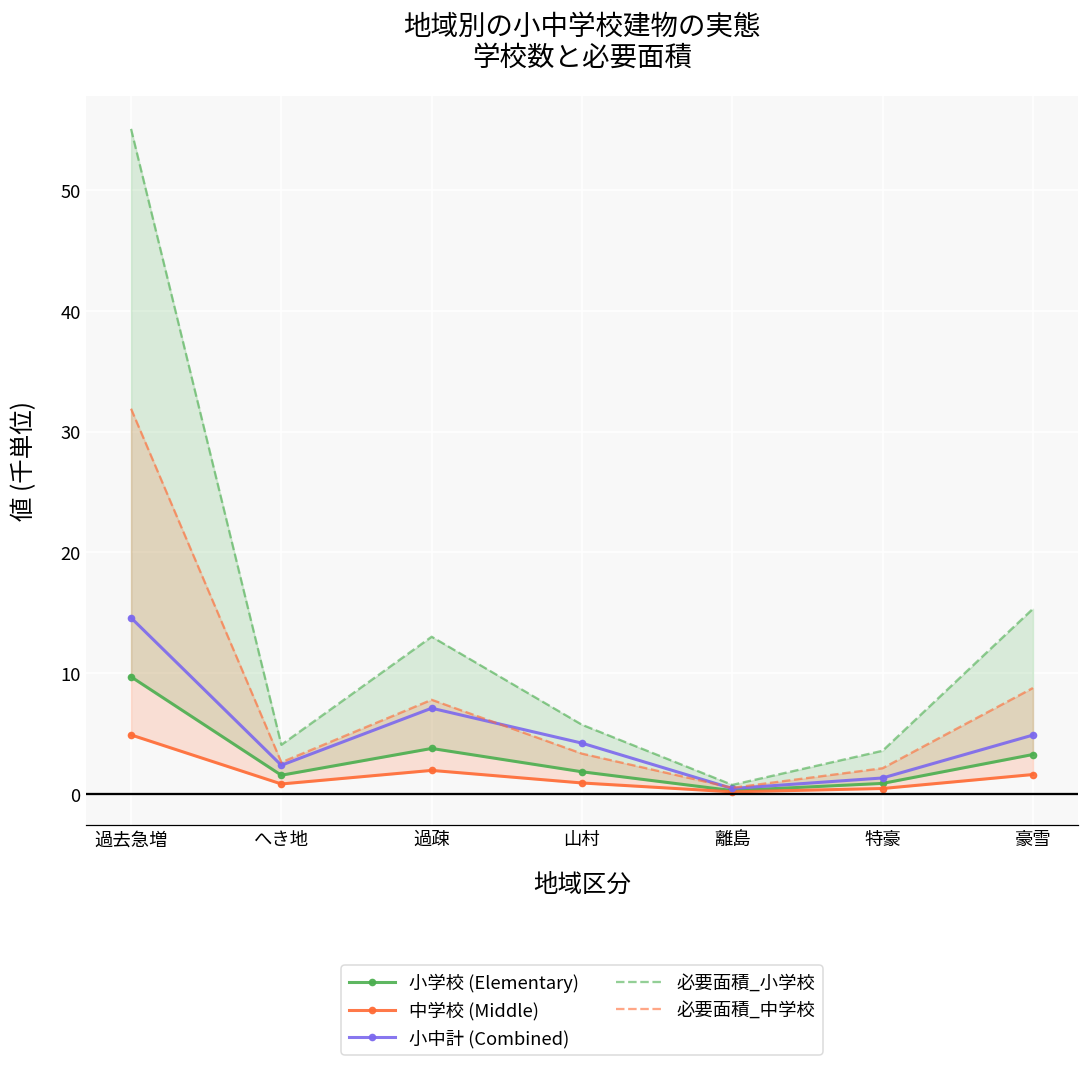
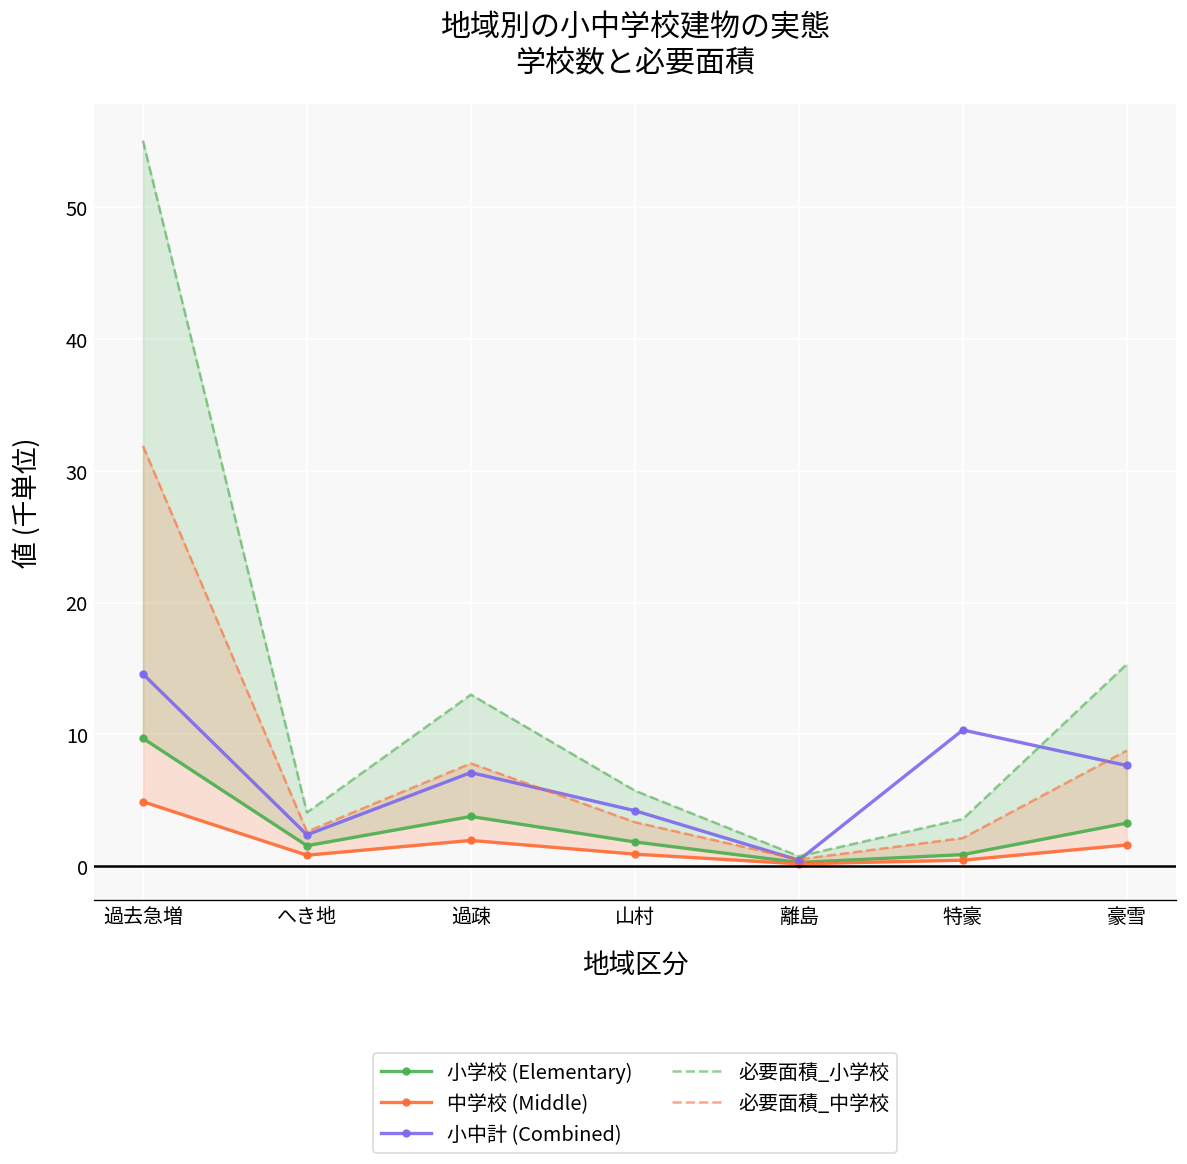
  {
    "小中計 (Combined)": {
      "過去急増": 14.6,
      "へき地": 2.4,
      "過疎": 7.1,
      "山村": 4.2,
-     "特豪": 1.3,
-     "豪雪": 4.9
+     "特豪": 10.3,
+     "豪雪": 7.6
    }
  }
